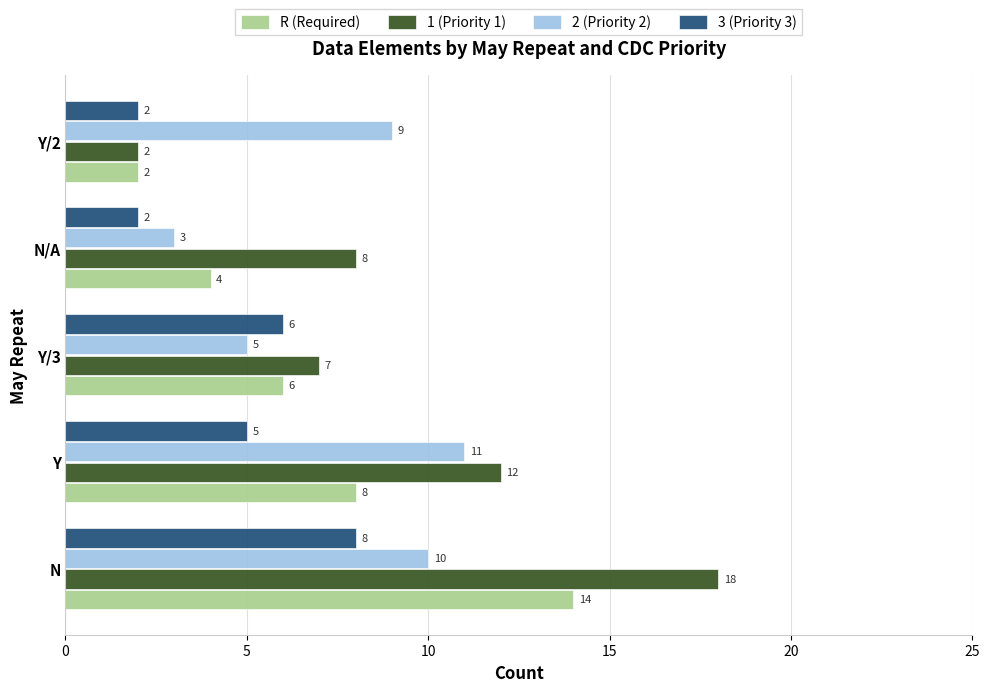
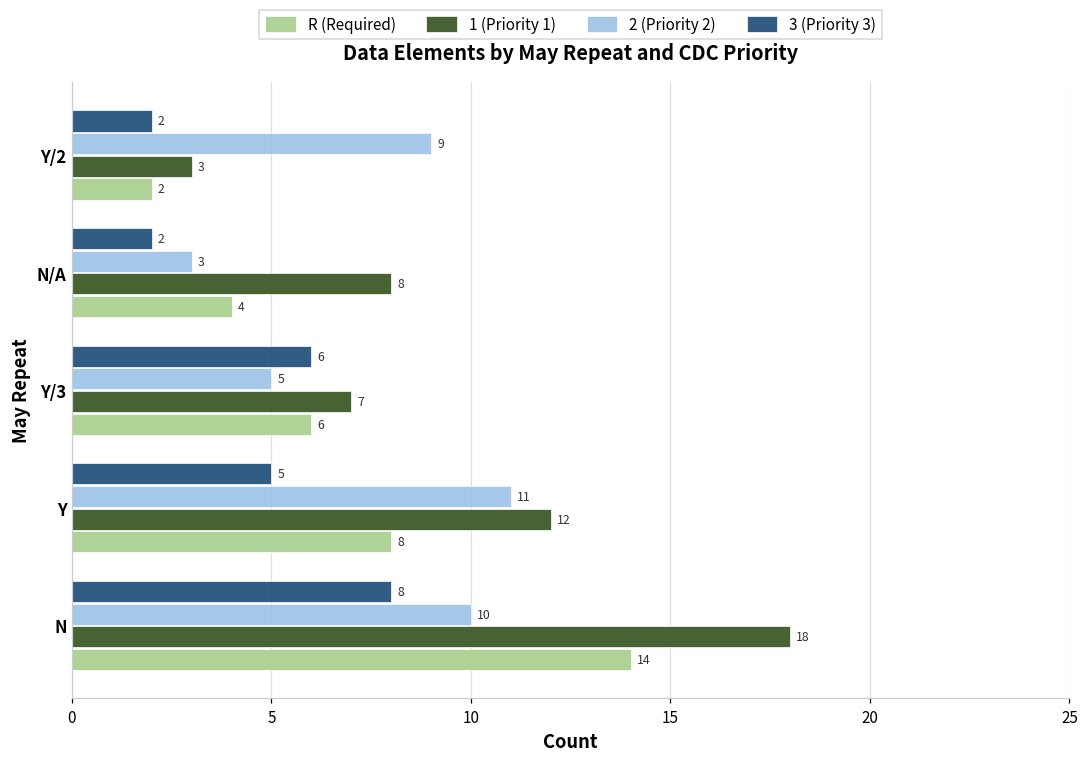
  {
    "R (Required)": {
      "Y/2": 2,
      "N/A": 4,
      "Y/3": 6,
      "Y": 8,
      "N": 14
    },
    "1 (Priority 1)": {
-     "Y/2": 2,
+     "Y/2": 3,
      "N/A": 8,
      "Y/3": 7,
      "Y": 12,
      "N": 18
    },
    "2 (Priority 2)": {
      "Y/2": 9,
      "N/A": 3,
      "Y/3": 5,
      "Y": 11,
      "N": 10
    },
    "3 (Priority 3)": {
      "Y/2": 2,
      "N/A": 2,
      "Y/3": 6,
      "Y": 5,
      "N": 8
    }
  }
